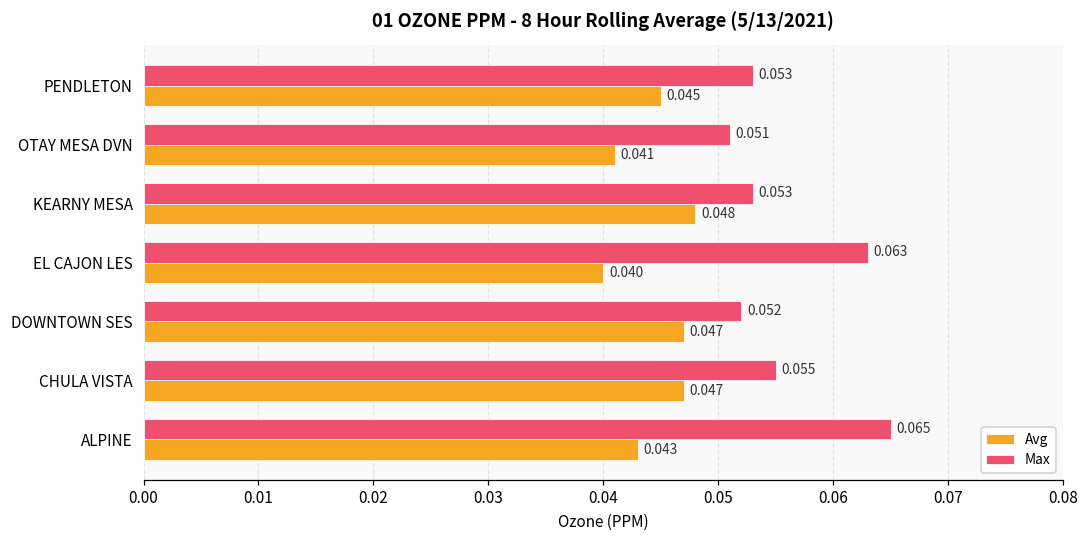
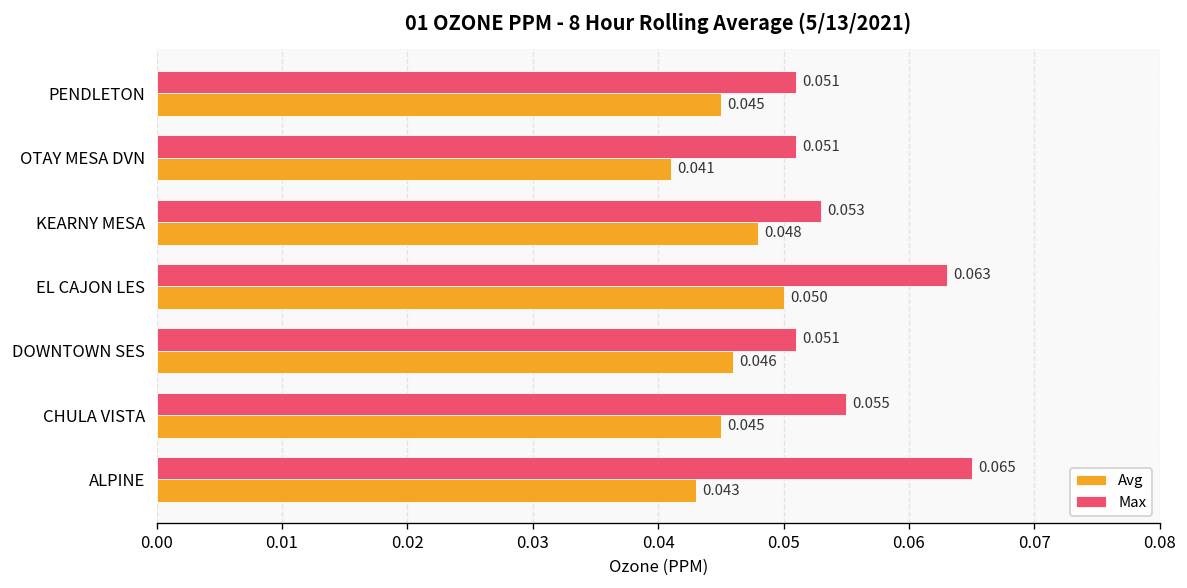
  {
    "Avg": {
      "PENDLETON": 0.045,
      "OTAY MESA DVN": 0.041,
      "KEARNY MESA": 0.048,
-     "EL CAJON LES": 0.040,
-     "DOWNTOWN SES": 0.047,
-     "CHULA VISTA": 0.047,
+     "EL CAJON LES": 0.050,
+     "DOWNTOWN SES": 0.046,
+     "CHULA VISTA": 0.045,
      "ALPINE": 0.043
    },
    "Max": {
-     "PENDLETON": 0.053,
+     "PENDLETON": 0.051,
      "OTAY MESA DVN": 0.051,
      "KEARNY MESA": 0.053,
      "EL CAJON LES": 0.063,
-     "DOWNTOWN SES": 0.052,
+     "DOWNTOWN SES": 0.051,
      "CHULA VISTA": 0.055,
      "ALPINE": 0.065
    }
  }
